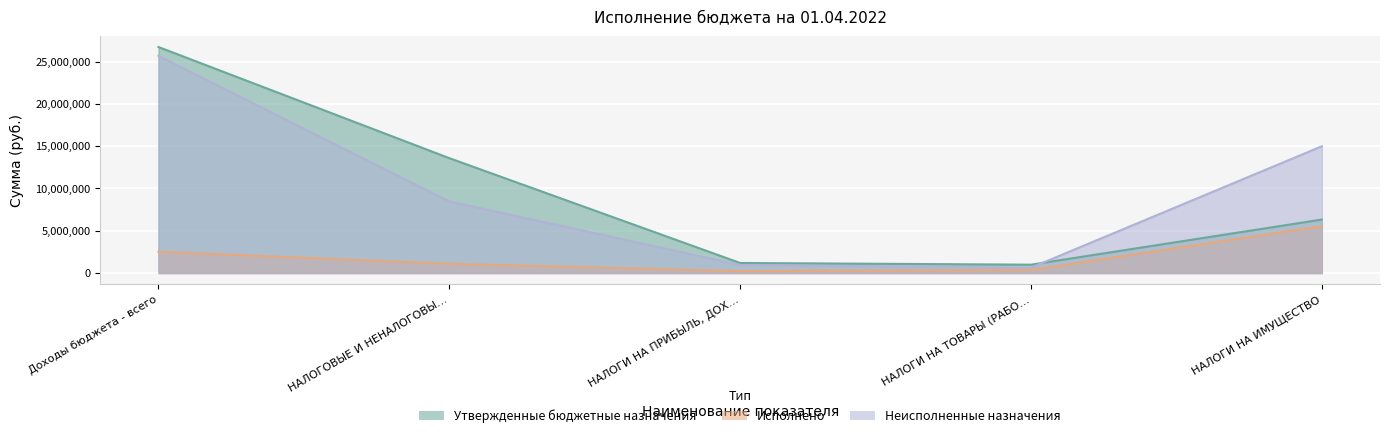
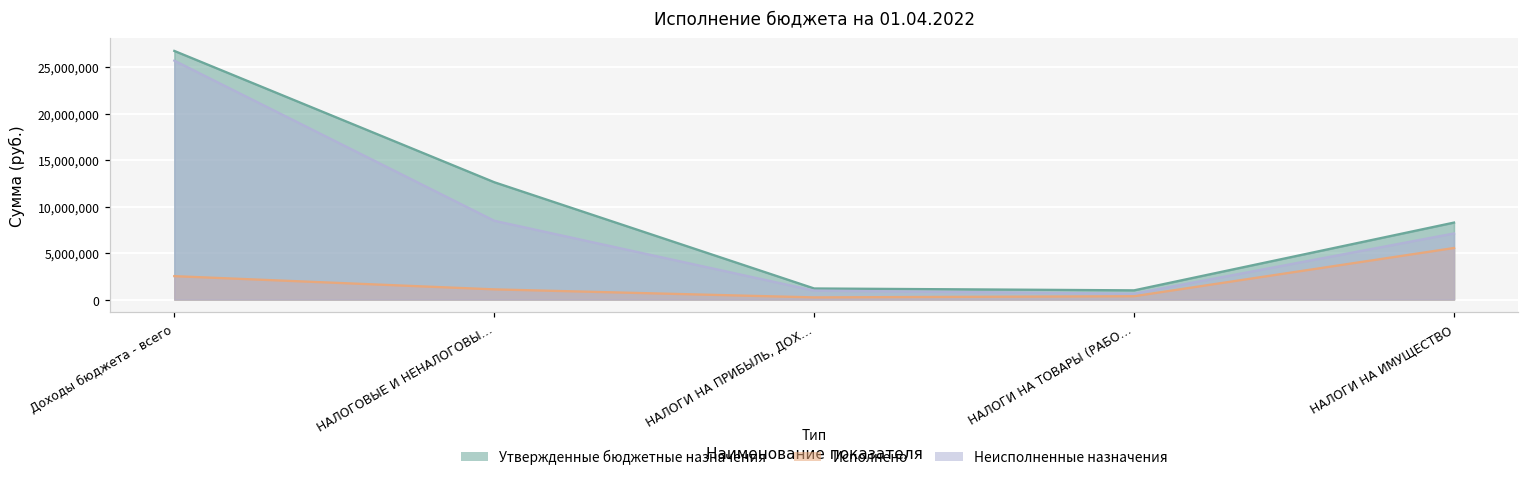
  {
    "Утвержденные бюджетные назначения": {
      "Доходы бюджета - всего": "27,000,000",
-     "НАЛОГОВЫЕ И НЕНАЛОГОВЫ…": "14,000,000",
+     "НАЛОГОВЫЕ И НЕНАЛОГОВЫ…": "13,000,000",
      "НАЛОГИ НА ТОВАРЫ (РАБО…": "1,000,000",
-     "НАЛОГИ НА ИМУЩЕСТВО": "6,000,000"
+     "НАЛОГИ НА ИМУЩЕСТВО": "8,000,000"
    },
    "Исполнено": {
      "Доходы бюджета - всего": "3,000,000",
      "НАЛОГОВЫЕ И НЕНАЛОГОВЫ…": "1,000,000",
      "НАЛОГИ НА ПРИБЫЛЬ, ДОХ…": "0",
      "НАЛОГИ НА ИМУЩЕСТВО": "6,000,000"
    },
    "Неисполненные назначения": {
      "Доходы бюджета - всего": "26,000,000",
      "НАЛОГОВЫЕ И НЕНАЛОГОВЫ…": "8,000,000",
-     "НАЛОГИ НА ИМУЩЕСТВО": "15,000,000"
+     "НАЛОГИ НА ИМУЩЕСТВО": "7,000,000"
    }
  }
